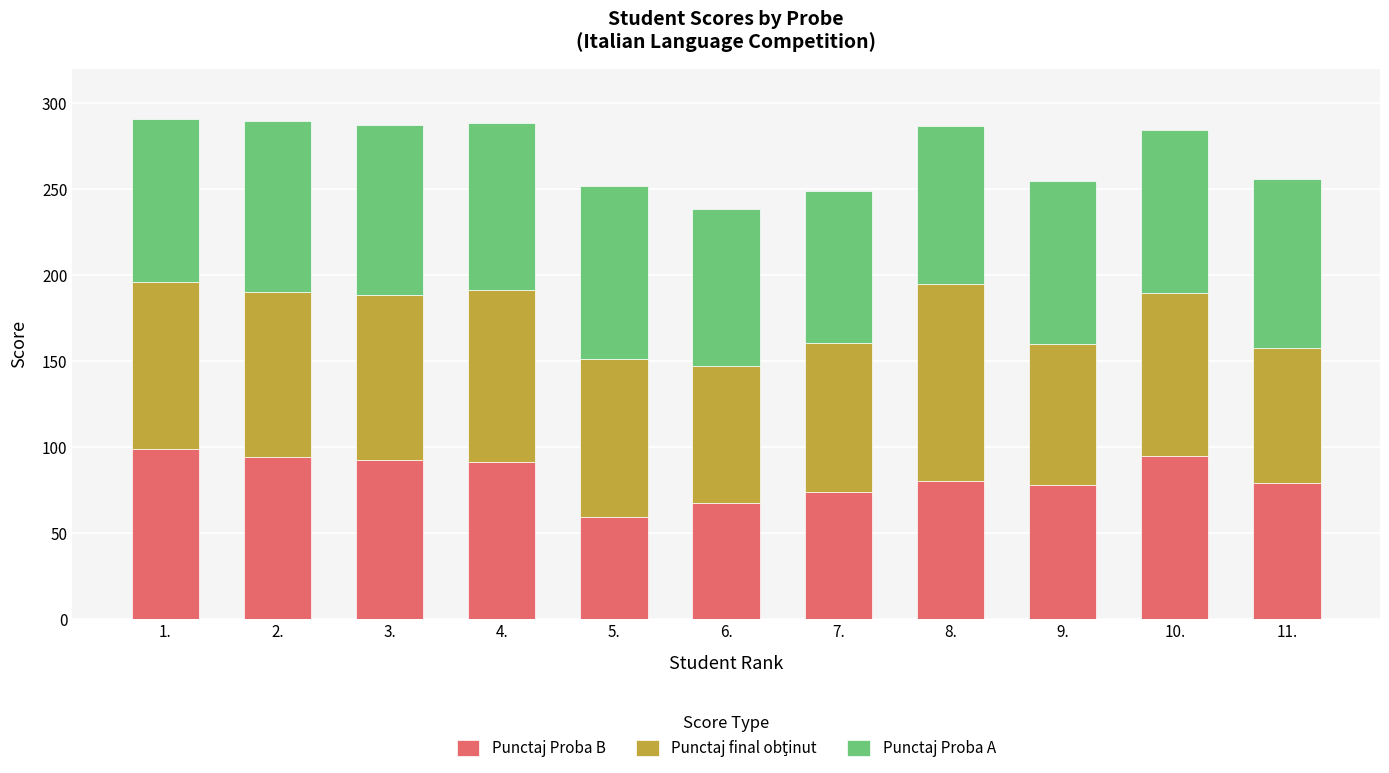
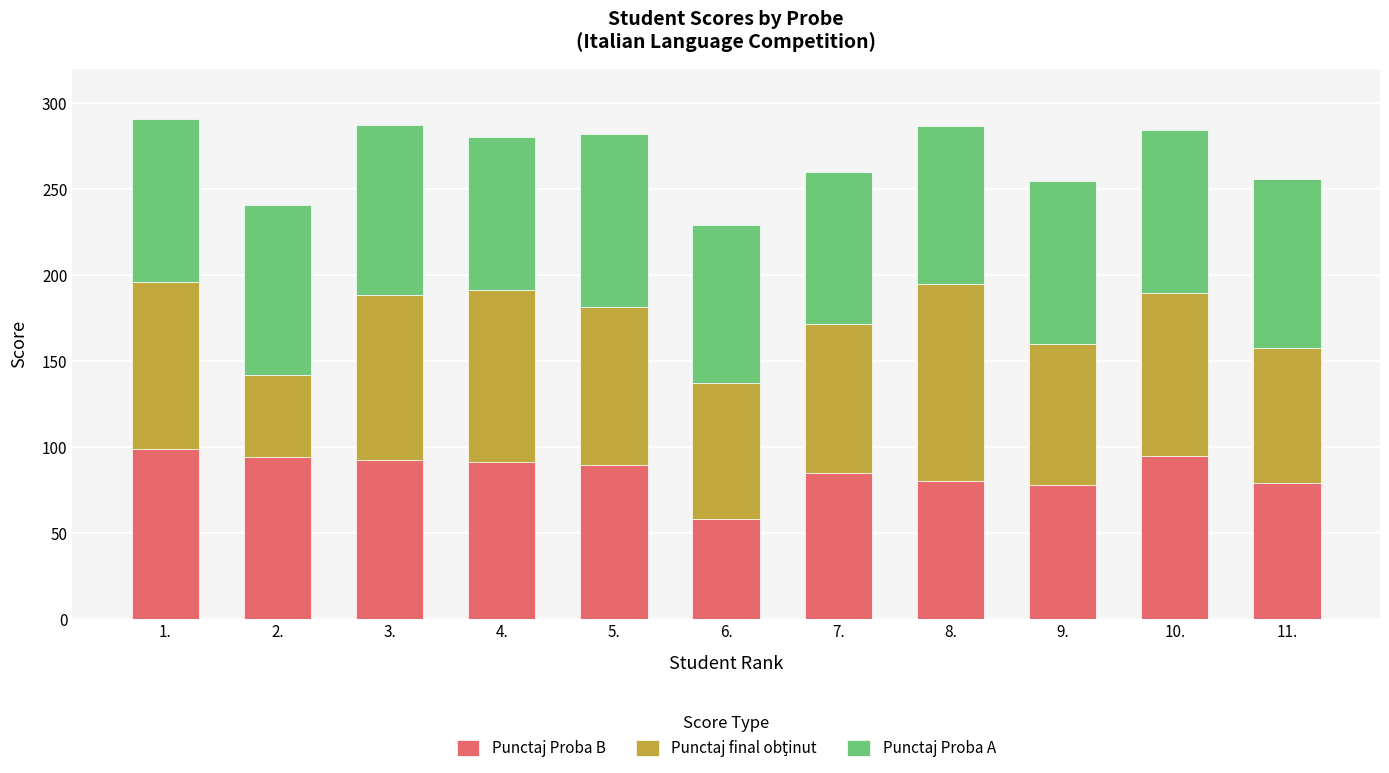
  {
    "Punctaj Proba B": {
      "1.": 99,
      "2.": 94,
      "3.": 93,
      "4.": 92,
-     "5.": 59,
-     "6.": 68,
-     "7.": 74,
+     "5.": 90,
+     "6.": 58,
+     "7.": 85,
      "8.": 80,
      "9.": 78,
      "10.": 95,
      "11.": 79
    },
    "Punctaj final obţinut": {
      "1.": 97,
-     "2.": 97,
+     "2.": 48,
      "3.": 96,
      "4.": 100,
      "5.": 92,
      "6.": 80,
      "7.": 87,
      "8.": 115,
      "9.": 82,
      "10.": 95,
      "11.": 79
    },
    "Punctaj Proba A": {
      "1.": 95,
      "2.": 99,
      "3.": 99,
-     "4.": 97,
+     "4.": 89,
      "5.": 101,
      "6.": 92,
      "7.": 89,
      "8.": 92,
      "9.": 95,
      "10.": 95,
      "11.": 98
    }
  }
